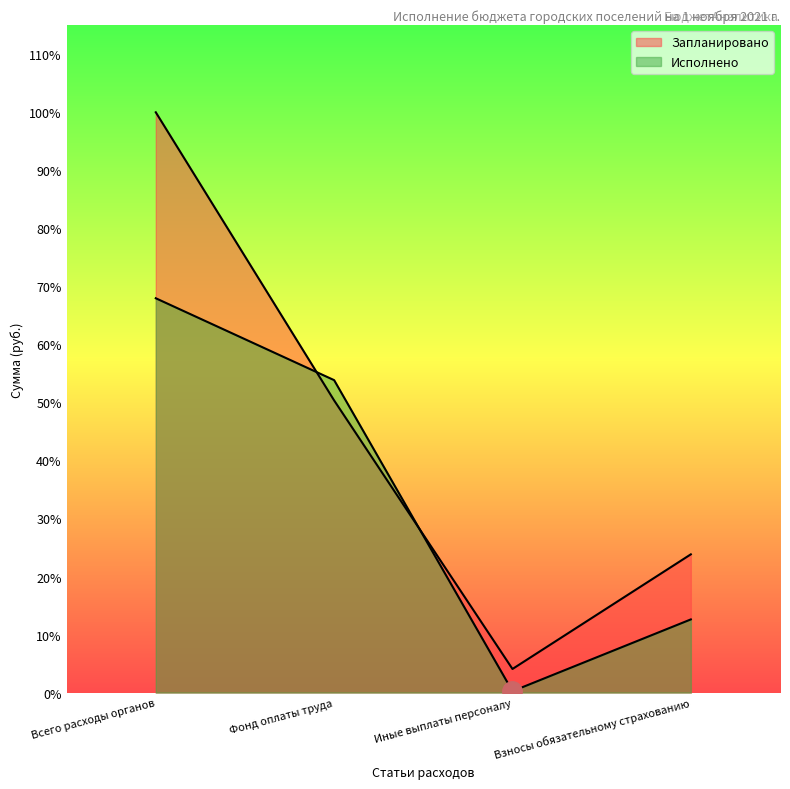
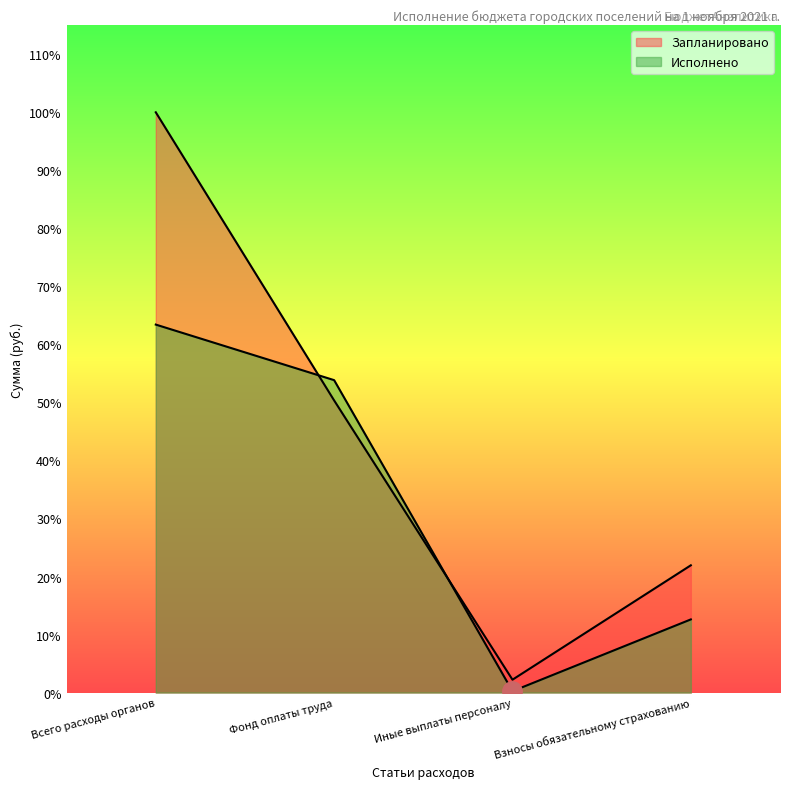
  {
    "Запланировано": {
      "Всего расходы органов": "100%",
      "Фонд оплаты труда": "50%",
-     "Иные выплаты персоналу": "4%",
-     "Взносы обязательному страхованию": "24%"
+     "Иные выплаты персоналу": "2%",
+     "Взносы обязательному страхованию": "22%"
    },
    "Исполнено": {
-     "Всего расходы органов": "68%",
+     "Всего расходы органов": "63%",
      "Фонд оплаты труда": "54%",
      "Взносы обязательному страхованию": "13%"
    }
  }
